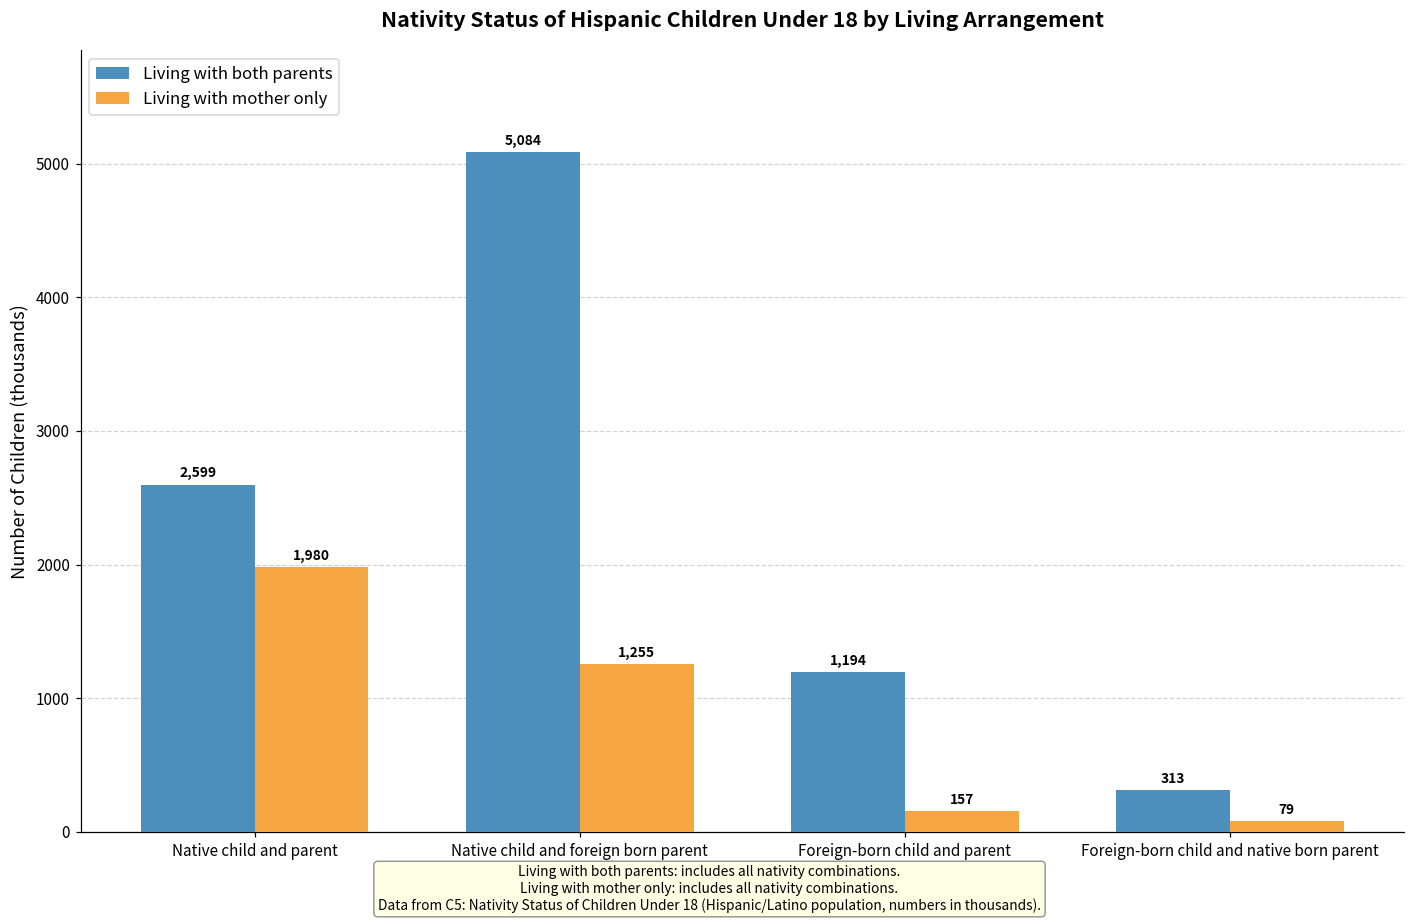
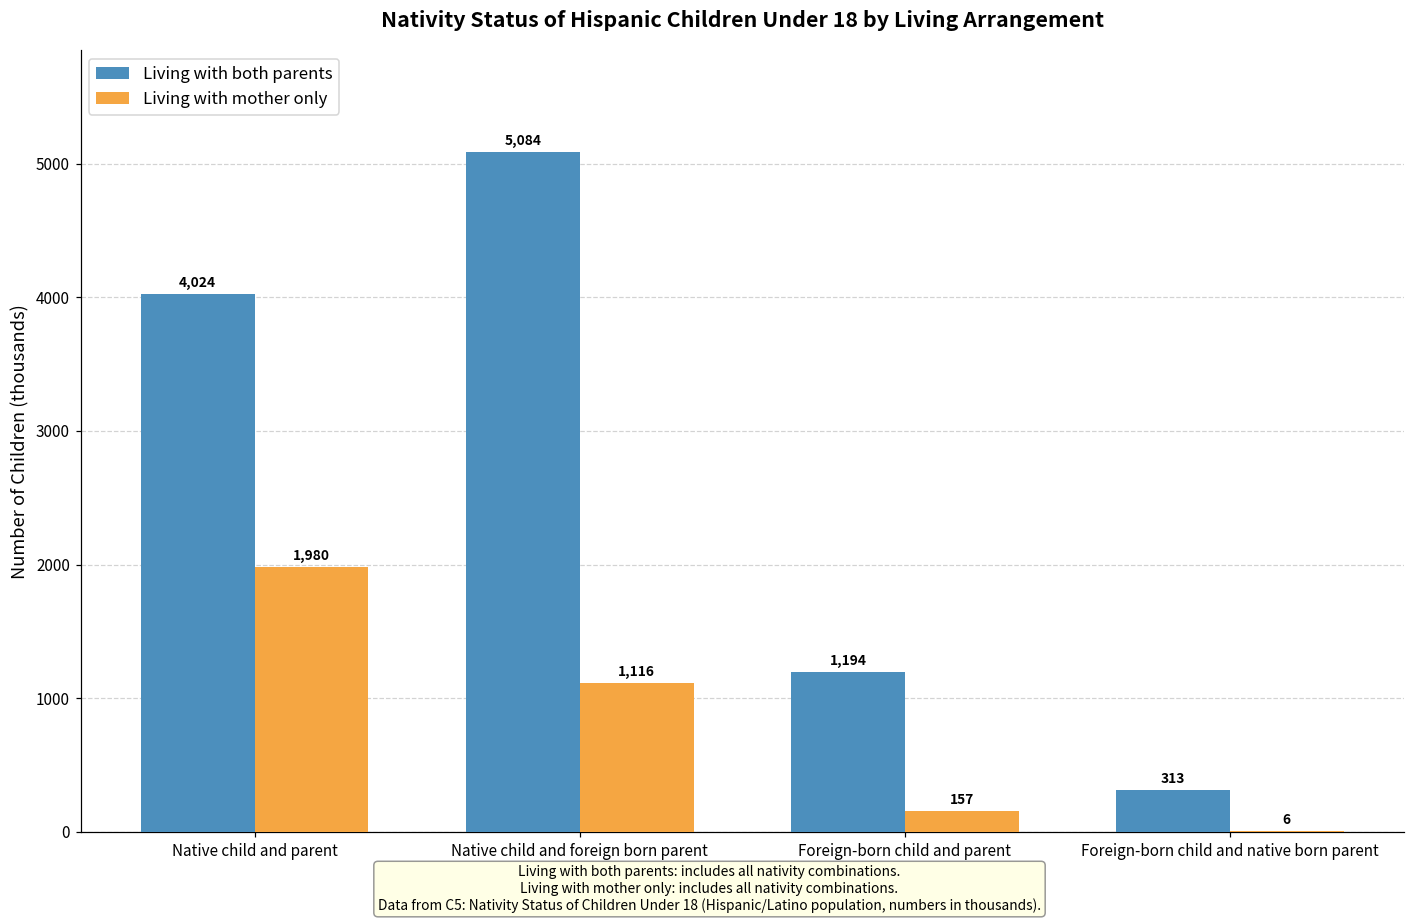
  {
    "Living with both parents": {
-     "Native child and parent": "2,599",
+     "Native child and parent": "4,024",
      "Native child and foreign born parent": "5,084",
      "Foreign-born child and parent": "1,194",
      "Foreign-born child and native born parent": "313"
    },
    "Living with mother only": {
      "Native child and parent": "1,980",
-     "Native child and foreign born parent": "1,255",
+     "Native child and foreign born parent": "1,116",
      "Foreign-born child and parent": "157",
-     "Foreign-born child and native born parent": "79"
+     "Foreign-born child and native born parent": "6"
    }
  }
